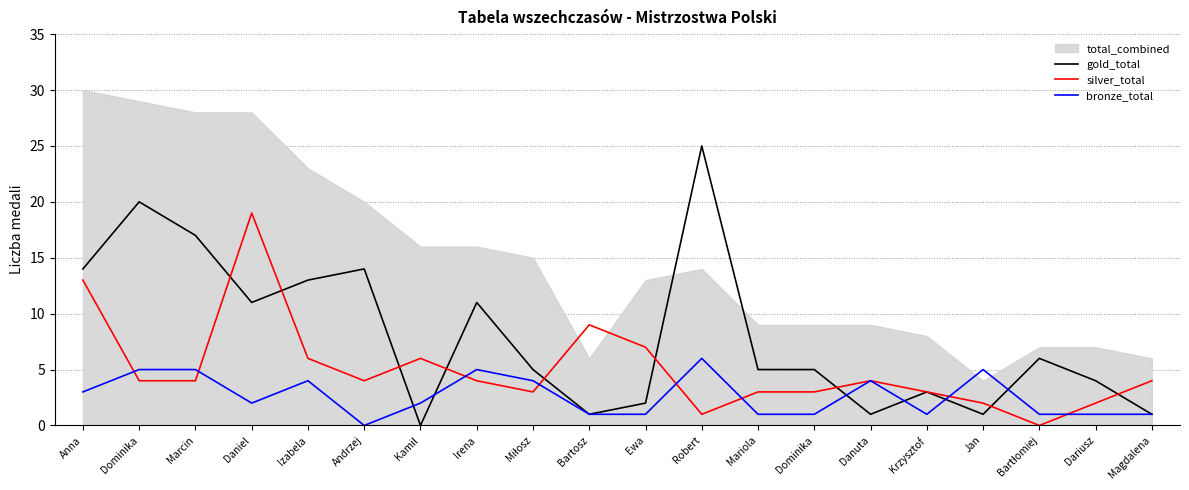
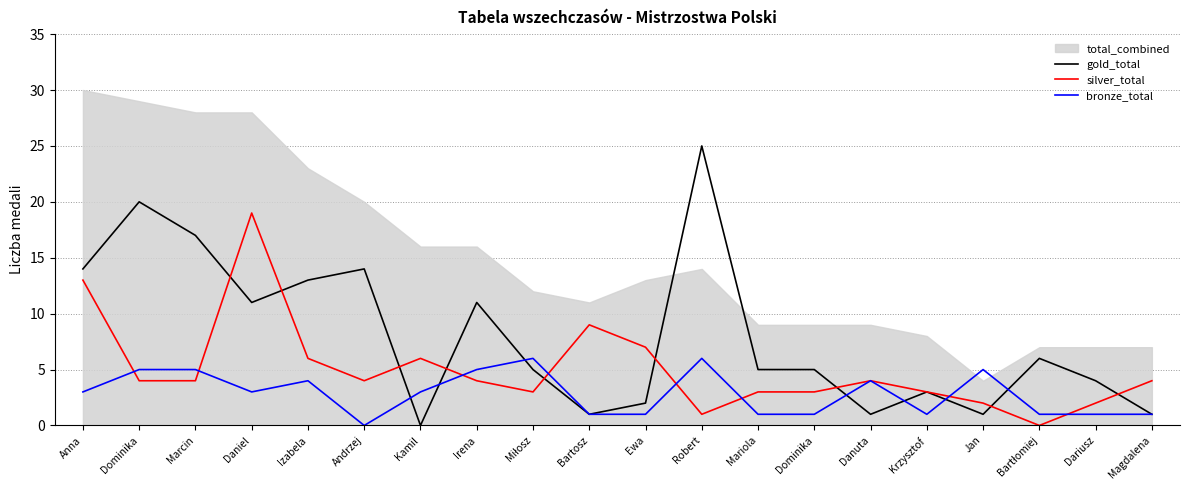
  {
    "gold_total": {
      "Anna": 14,
      "Marcin": 17,
      "Daniel": 11,
      "Izabela": 13,
      "Andrzej": 14,
      "Kamil": 0,
      "Irena": 11,
      "Miłosz": 5,
      "Ewa": 2,
      "Robert": 25,
      "Mariola": 5,
      "Danuta": 1,
      "Jan": 1,
      "Bartłomiej": 6,
      "Dariusz": 4
    },
    "total_combined": {
      "Anna": 30,
      "Marcin": 28,
      "Daniel": 28,
      "Izabela": 23,
      "Andrzej": 20,
      "Kamil": 16,
      "Irena": 16,
-     "Miłosz": 15,
-     "Bartosz": 6,
+     "Miłosz": 12,
+     "Bartosz": 11,
      "Ewa": 13,
      "Robert": 14,
      "Mariola": 9,
      "Danuta": 9,
      "Krzysztof": 8,
      "Jan": 4,
      "Bartłomiej": 7,
      "Dariusz": 7,
-     "Magdalena": 6
+     "Magdalena": 7
    },
    "silver_total": {
      "Anna": 13,
      "Marcin": 4,
      "Daniel": 19,
      "Izabela": 6,
      "Andrzej": 4,
      "Kamil": 6,
      "Irena": 4,
      "Miłosz": 3,
      "Bartosz": 9,
      "Ewa": 7,
      "Robert": 1,
      "Mariola": 3,
      "Jan": 2,
      "Bartłomiej": 0,
      "Dariusz": 2,
      "Magdalena": 4
    },
    "bronze_total": {
      "Anna": 3,
      "Marcin": 5,
-     "Daniel": 2,
+     "Daniel": 3,
      "Izabela": 4,
      "Andrzej": 0,
-     "Kamil": 2,
+     "Kamil": 3,
      "Irena": 5,
-     "Miłosz": 4,
+     "Miłosz": 6,
      "Ewa": 1,
      "Robert": 6,
      "Mariola": 1,
      "Krzysztof": 1,
      "Jan": 5,
      "Bartłomiej": 1,
      "Dariusz": 1
    }
  }
